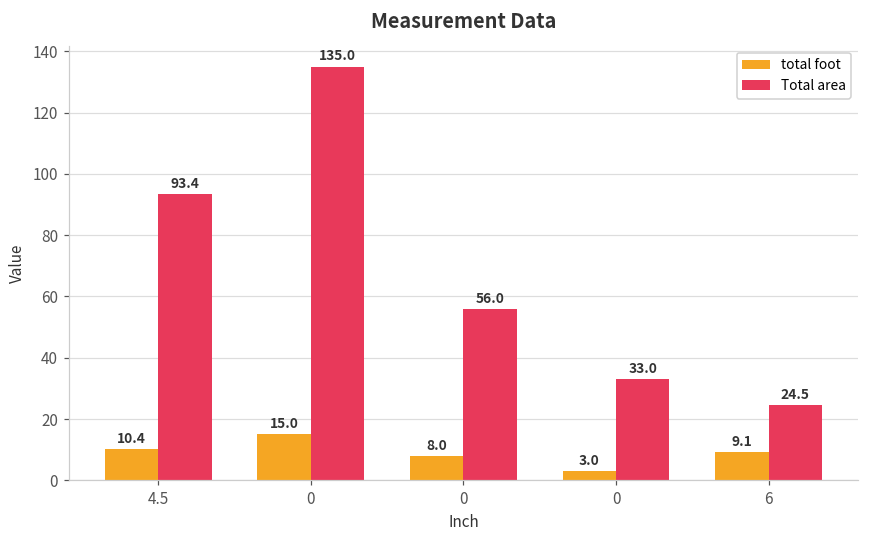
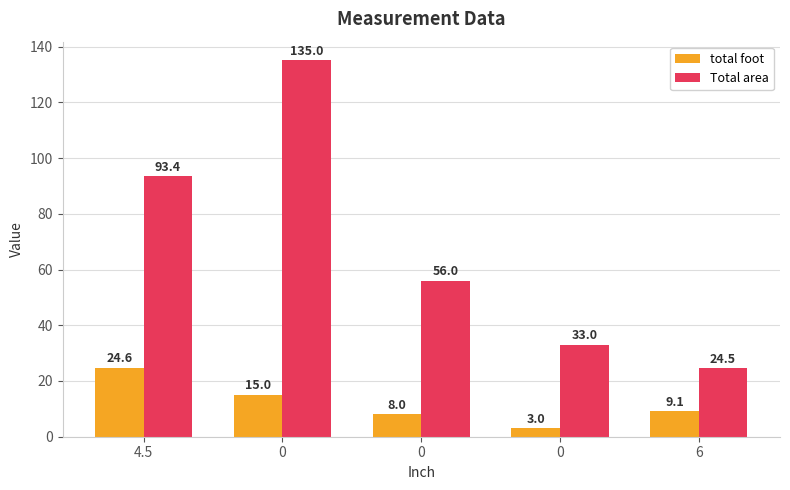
  {
    "total foot": {
-     "4.5": 10.4,
+     "4.5": 24.6,
      "6": 9.1
    },
    "Total area": {
      "4.5": 93.4,
      "6": 24.5
    }
  }
